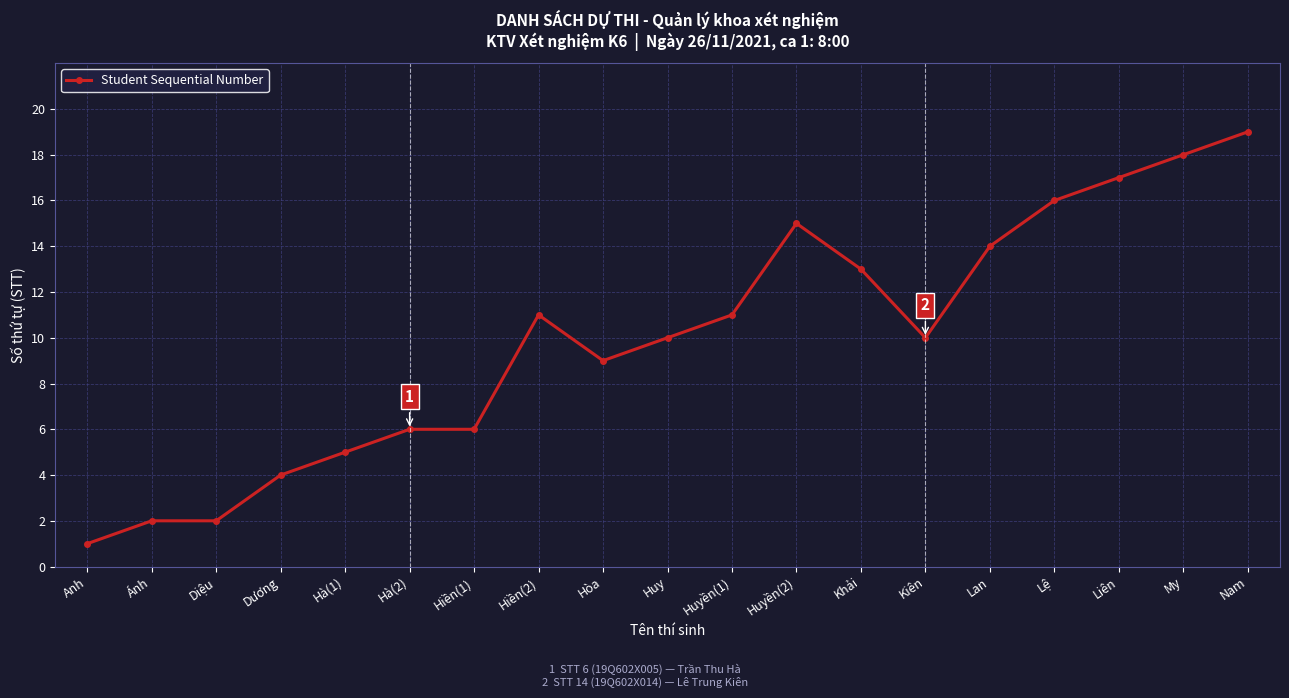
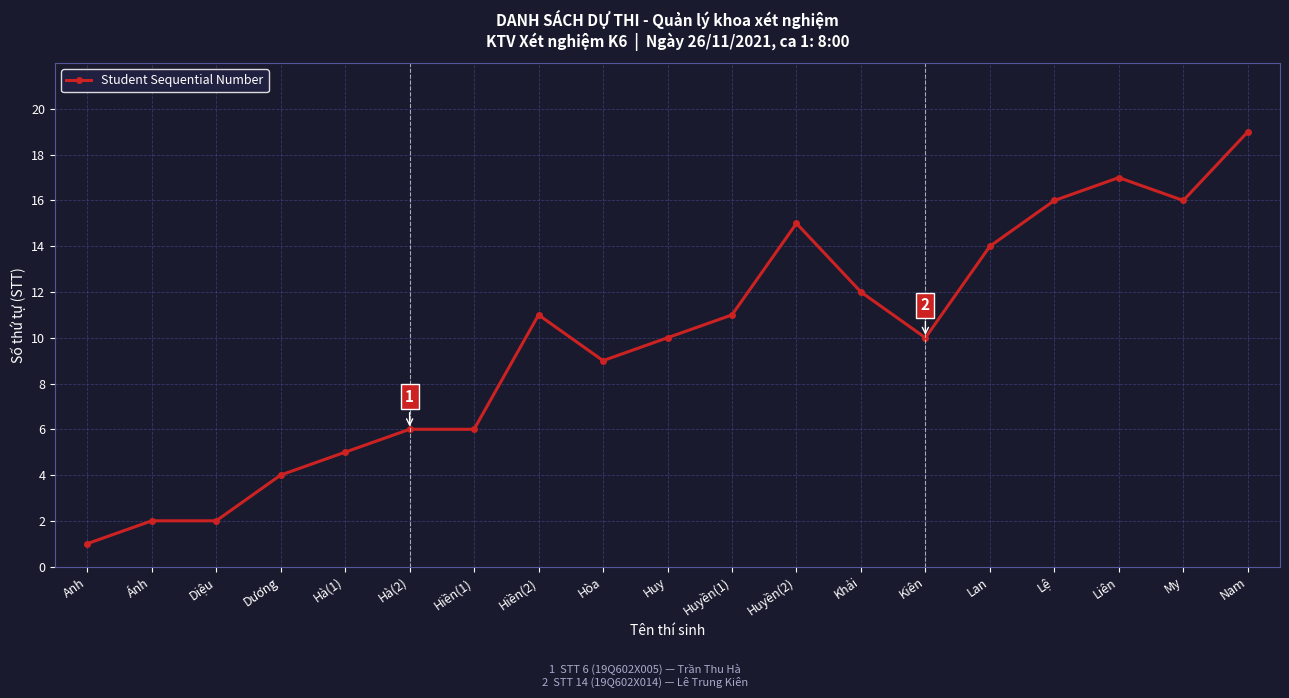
  {
    "Anh": 1,
    "Ánh": 2,
    "Diệu": 2,
    "Dương": 4,
    "Hà(1)": 5,
    "Hiền(1)": 6,
    "Hiền(2)": 11,
    "Hòa": 9,
    "Huy": 10,
    "Huyền(1)": 11,
    "Huyền(2)": 15,
-   "Khải": 13,
+   "Khải": 12,
    "Lan": 14,
    "Lệ": 16,
    "Liên": 17,
-   "My": 18,
+   "My": 16,
    "Nam": 19
  }
